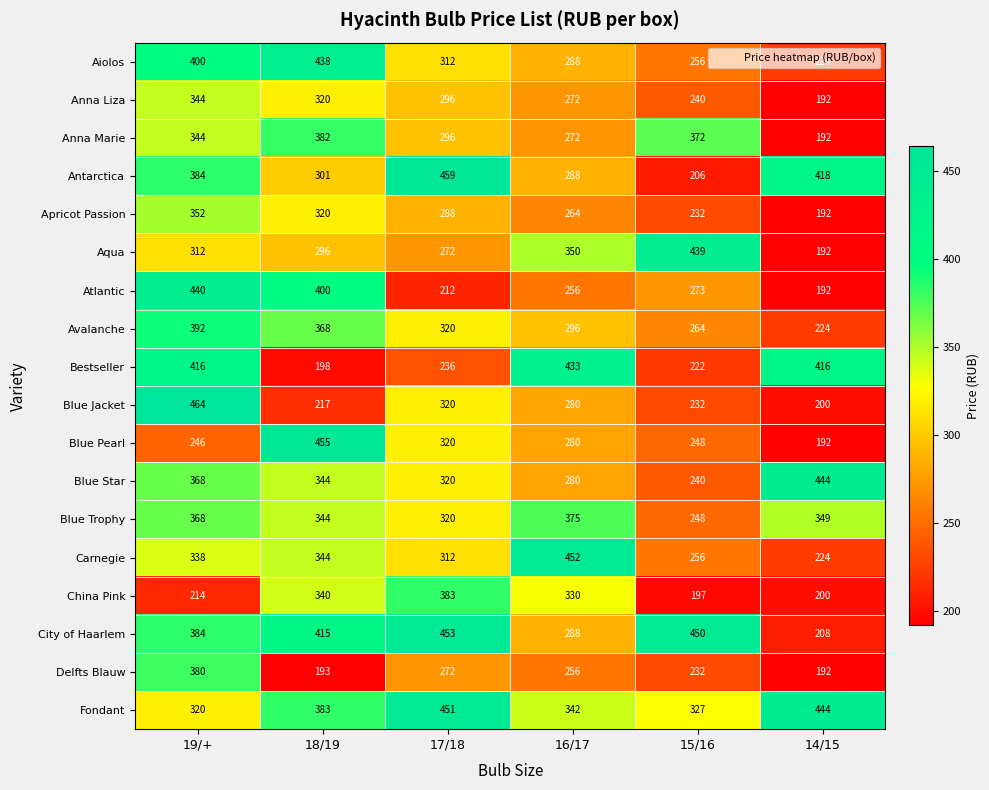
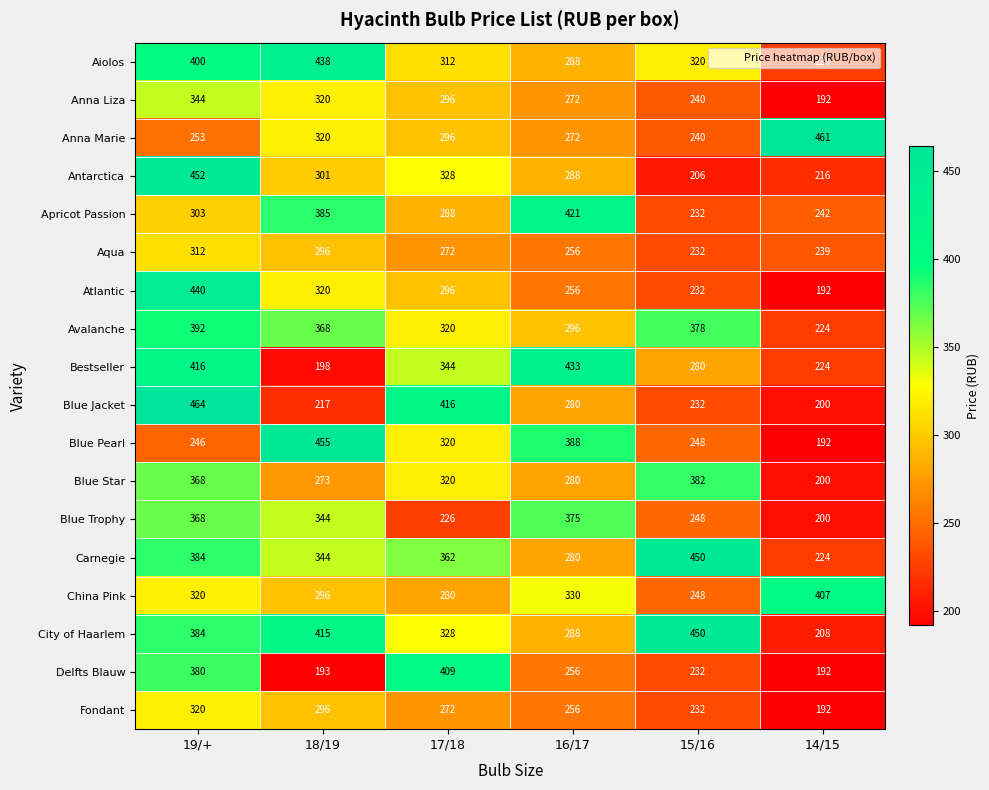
  {
    "Aiolos": {
      "19/+": 400,
      "18/19": 438,
      "17/18": 312,
      "16/17": 288,
-     "15/16": 256
+     "15/16": 320
    },
    "Anna Liza": {
      "19/+": 344,
      "18/19": 320,
      "17/18": 296,
      "16/17": 272,
      "15/16": 240,
      "14/15": 192
    },
    "Anna Marie": {
-     "19/+": 344,
-     "18/19": 382,
+     "19/+": 253,
+     "18/19": 320,
      "17/18": 296,
      "16/17": 272,
-     "15/16": 372,
-     "14/15": 192
+     "15/16": 240,
+     "14/15": 461
    },
    "Antarctica": {
-     "19/+": 384,
+     "19/+": 452,
      "18/19": 301,
-     "17/18": 459,
+     "17/18": 328,
      "16/17": 288,
      "15/16": 206,
-     "14/15": 418
+     "14/15": 216
    },
    "Apricot Passion": {
-     "19/+": 352,
-     "18/19": 320,
+     "19/+": 303,
+     "18/19": 385,
      "17/18": 288,
-     "16/17": 264,
+     "16/17": 421,
      "15/16": 232,
-     "14/15": 192
+     "14/15": 242
    },
    "Aqua": {
      "19/+": 312,
      "18/19": 296,
      "17/18": 272,
-     "16/17": 350,
-     "15/16": 439,
-     "14/15": 192
+     "16/17": 256,
+     "15/16": 232,
+     "14/15": 239
    },
    "Atlantic": {
      "19/+": 440,
-     "18/19": 400,
-     "17/18": 212,
+     "18/19": 320,
+     "17/18": 296,
      "16/17": 256,
-     "15/16": 273,
+     "15/16": 232,
      "14/15": 192
    },
    "Avalanche": {
      "19/+": 392,
      "18/19": 368,
      "17/18": 320,
      "16/17": 296,
-     "15/16": 264,
+     "15/16": 378,
      "14/15": 224
    },
    "Bestseller": {
      "19/+": 416,
      "18/19": 198,
-     "17/18": 236,
+     "17/18": 344,
      "16/17": 433,
-     "15/16": 222,
-     "14/15": 416
+     "15/16": 280,
+     "14/15": 224
    },
    "Blue Jacket": {
      "19/+": 464,
      "18/19": 217,
-     "17/18": 320,
+     "17/18": 416,
      "16/17": 280,
      "15/16": 232,
      "14/15": 200
    },
    "Blue Pearl": {
      "19/+": 246,
      "18/19": 455,
      "17/18": 320,
-     "16/17": 280,
+     "16/17": 388,
      "15/16": 248,
      "14/15": 192
    },
    "Blue Star": {
      "19/+": 368,
-     "18/19": 344,
+     "18/19": 273,
      "17/18": 320,
      "16/17": 280,
-     "15/16": 240,
-     "14/15": 444
+     "15/16": 382,
+     "14/15": 200
    },
    "Blue Trophy": {
      "19/+": 368,
      "18/19": 344,
-     "17/18": 320,
+     "17/18": 226,
      "16/17": 375,
      "15/16": 248,
-     "14/15": 349
+     "14/15": 200
    },
    "Carnegie": {
-     "19/+": 338,
+     "19/+": 384,
      "18/19": 344,
-     "17/18": 312,
-     "16/17": 452,
-     "15/16": 256,
+     "17/18": 362,
+     "16/17": 280,
+     "15/16": 450,
      "14/15": 224
    },
    "China Pink": {
-     "19/+": 214,
-     "18/19": 340,
-     "17/18": 383,
+     "19/+": 320,
+     "18/19": 296,
+     "17/18": 280,
      "16/17": 330,
-     "15/16": 197,
-     "14/15": 200
+     "15/16": 248,
+     "14/15": 407
    },
    "City of Haarlem": {
      "19/+": 384,
      "18/19": 415,
-     "17/18": 453,
+     "17/18": 328,
      "16/17": 288,
      "15/16": 450,
      "14/15": 208
    },
    "Delfts Blauw": {
      "19/+": 380,
      "18/19": 193,
-     "17/18": 272,
+     "17/18": 409,
      "16/17": 256,
      "15/16": 232,
      "14/15": 192
    },
    "Fondant": {
      "19/+": 320,
-     "18/19": 383,
-     "17/18": 451,
-     "16/17": 342,
-     "15/16": 327,
-     "14/15": 444
+     "18/19": 296,
+     "17/18": 272,
+     "16/17": 256,
+     "15/16": 232,
+     "14/15": 192
    }
  }
